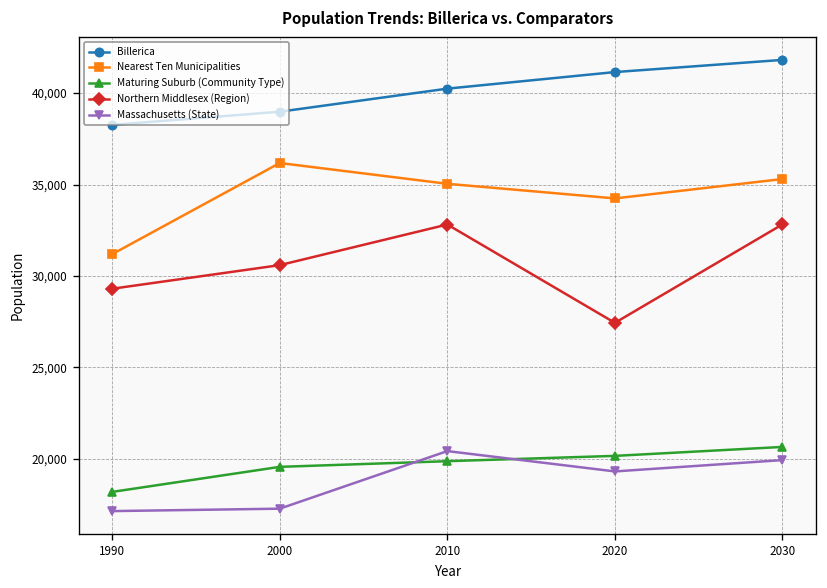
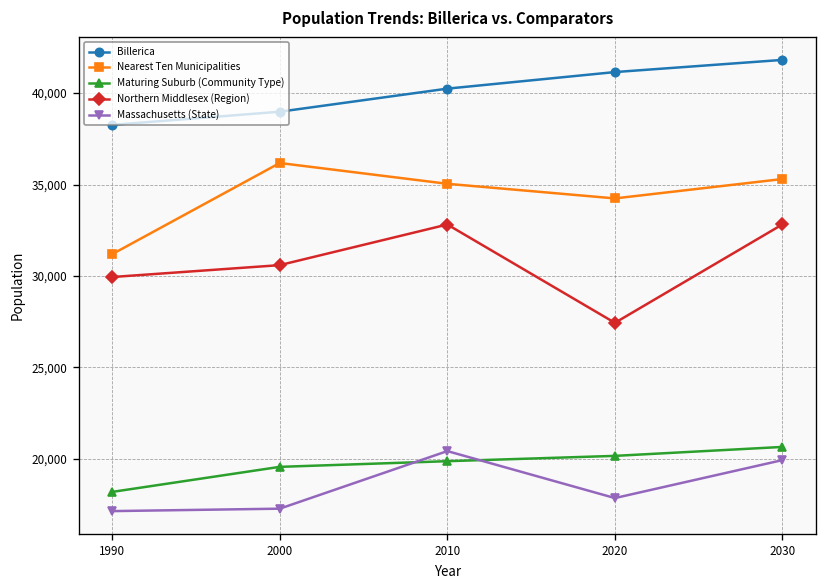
  {
    "Billerica": {
      "2010": "40,200",
      "2020": "41,100",
      "2030": "41,800"
    },
    "Nearest Ten Municipalities": {
      "1990": "31,200",
      "2000": "36,200",
      "2010": "35,000",
      "2020": "34,200",
      "2030": "35,300"
    },
    "Maturing Suburb (Community Type)": {
      "1990": "18,200",
      "2000": "19,600",
      "2010": "19,900",
      "2020": "20,200",
      "2030": "20,700"
    },
    "Northern Middlesex (Region)": {
-     "1990": "29,300",
+     "1990": "29,900",
      "2000": "30,600",
      "2010": "32,800",
      "2020": "27,400",
      "2030": "32,800"
    },
    "Massachusetts (State)": {
      "1990": "17,100",
      "2000": "17,300",
      "2010": "20,400",
-     "2020": "19,300",
+     "2020": "17,900",
      "2030": "19,900"
    }
  }
